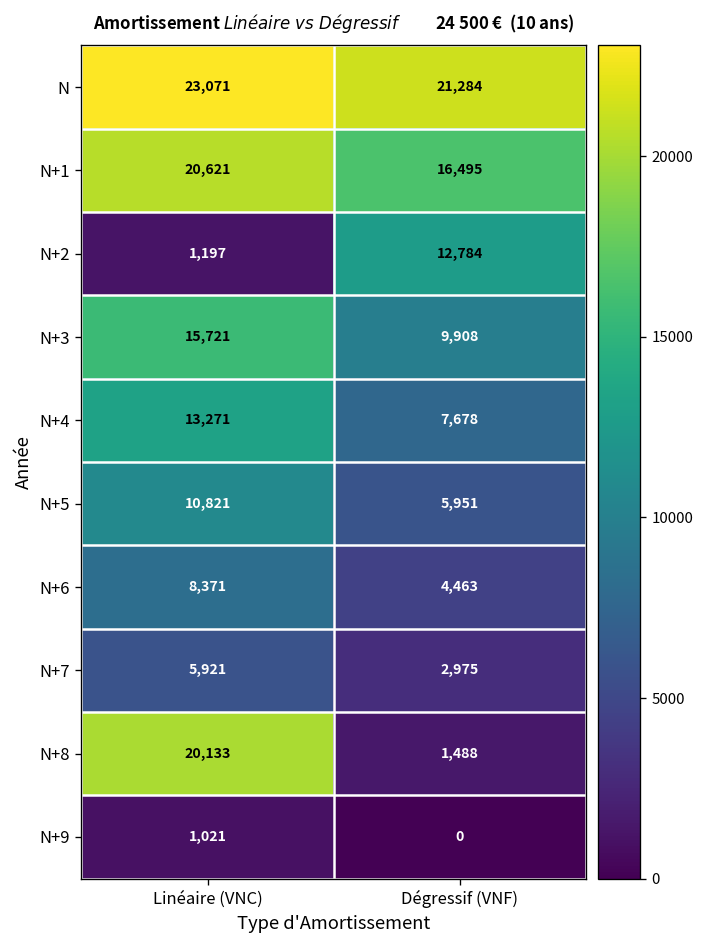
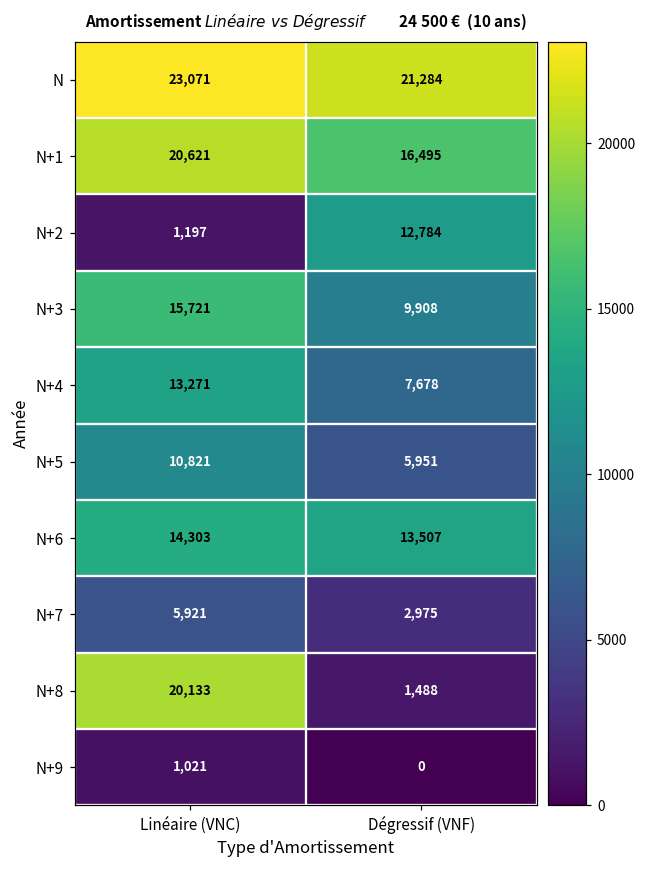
  {
    "N": {
      "Linéaire (VNC)": "23,071",
      "Dégressif (VNF)": "21,284"
    },
    "N+1": {
      "Linéaire (VNC)": "20,621",
      "Dégressif (VNF)": "16,495"
    },
    "N+2": {
      "Linéaire (VNC)": "1,197",
      "Dégressif (VNF)": "12,784"
    },
    "N+3": {
      "Linéaire (VNC)": "15,721",
      "Dégressif (VNF)": "9,908"
    },
    "N+4": {
      "Linéaire (VNC)": "13,271",
      "Dégressif (VNF)": "7,678"
    },
    "N+5": {
      "Linéaire (VNC)": "10,821",
      "Dégressif (VNF)": "5,951"
    },
    "N+6": {
-     "Linéaire (VNC)": "8,371",
-     "Dégressif (VNF)": "4,463"
+     "Linéaire (VNC)": "14,303",
+     "Dégressif (VNF)": "13,507"
    },
    "N+7": {
      "Linéaire (VNC)": "5,921",
      "Dégressif (VNF)": "2,975"
    },
    "N+8": {
      "Linéaire (VNC)": "20,133",
      "Dégressif (VNF)": "1,488"
    },
    "N+9": {
      "Linéaire (VNC)": "1,021",
      "Dégressif (VNF)": "0"
    }
  }
